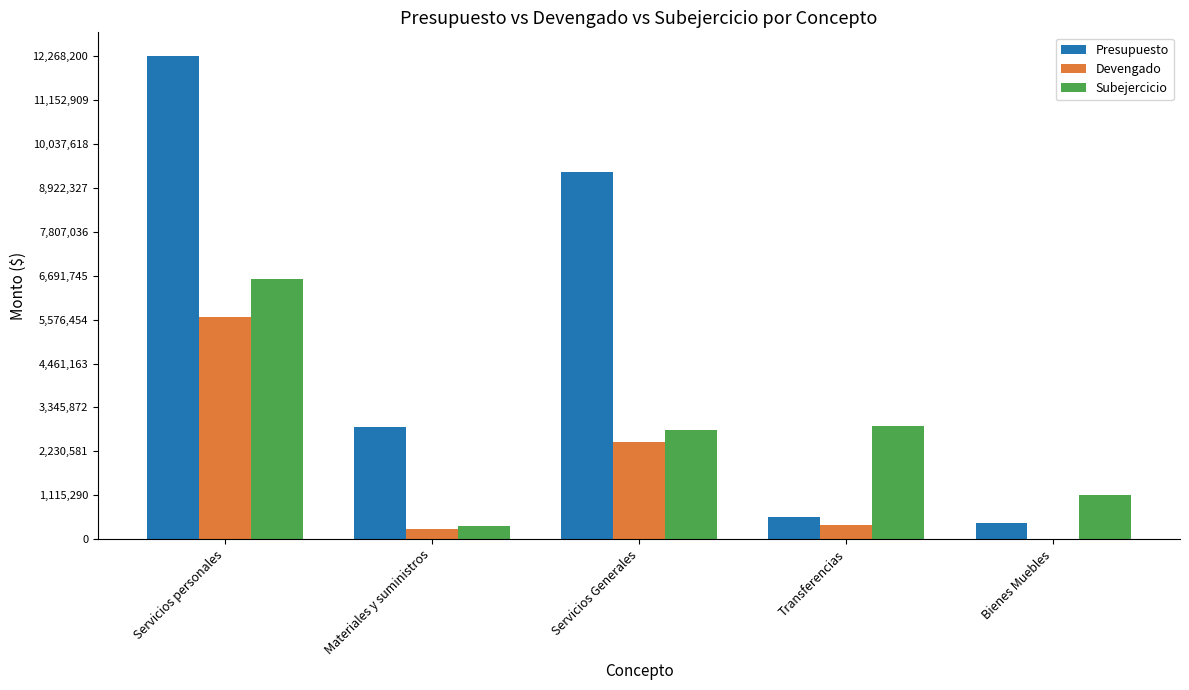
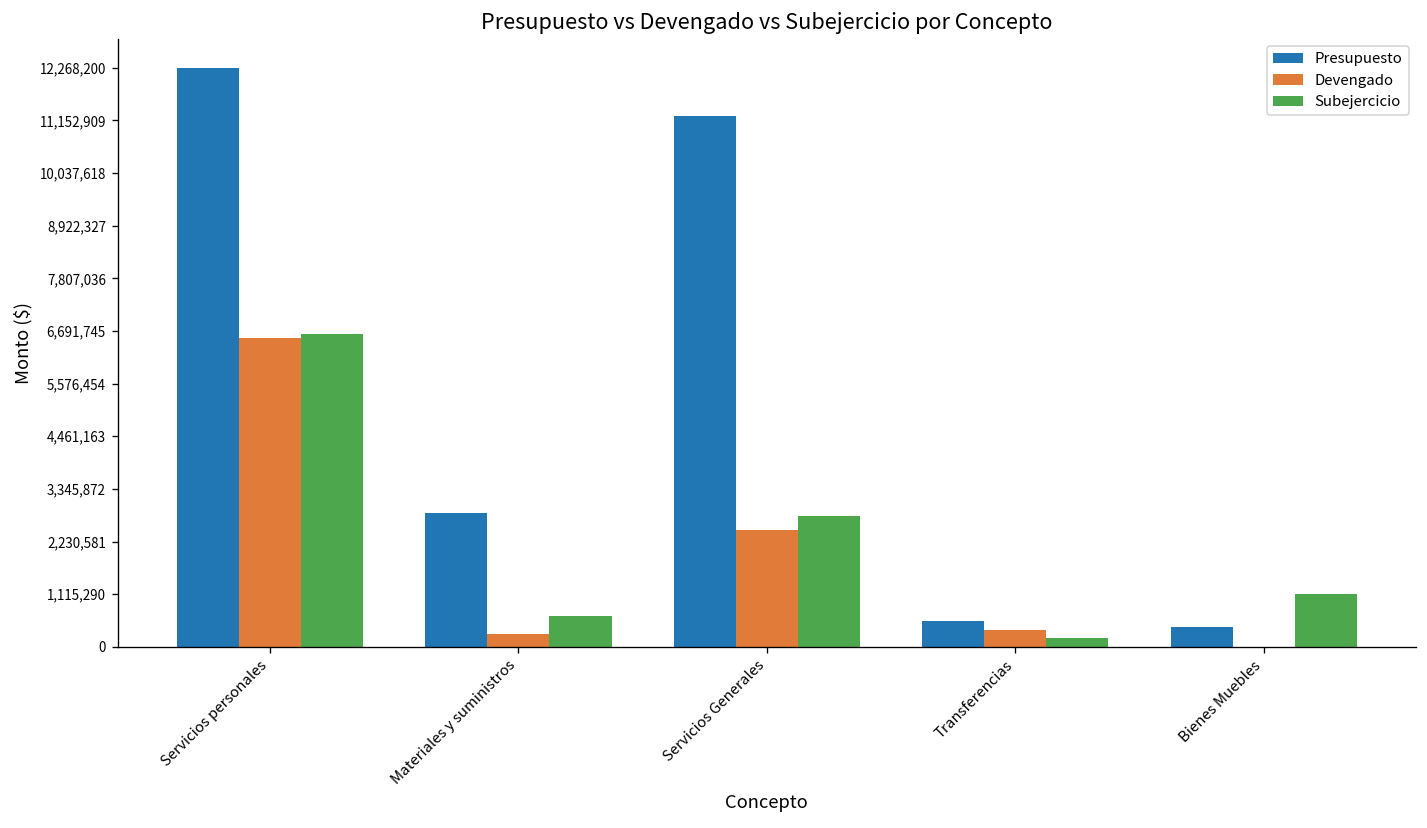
  {
    "Presupuesto": {
      "Servicios personales": "12,300,000",
      "Materiales y suministros": "2,800,000",
-     "Servicios Generales": "9,300,000",
+     "Servicios Generales": "11,200,000",
      "Transferencias": "500,000",
      "Bienes Muebles": "400,000"
    },
    "Devengado": {
-     "Servicios personales": "5,700,000",
+     "Servicios personales": "6,500,000",
      "Materiales y suministros": "300,000",
      "Servicios Generales": "2,500,000",
      "Transferencias": "400,000",
      "Bienes Muebles": "0"
    },
    "Subejercicio": {
      "Servicios personales": "6,600,000",
-     "Materiales y suministros": "300,000",
+     "Materiales y suministros": "700,000",
      "Servicios Generales": "2,800,000",
-     "Transferencias": "2,900,000",
+     "Transferencias": "200,000",
      "Bienes Muebles": "1,100,000"
    }
  }
